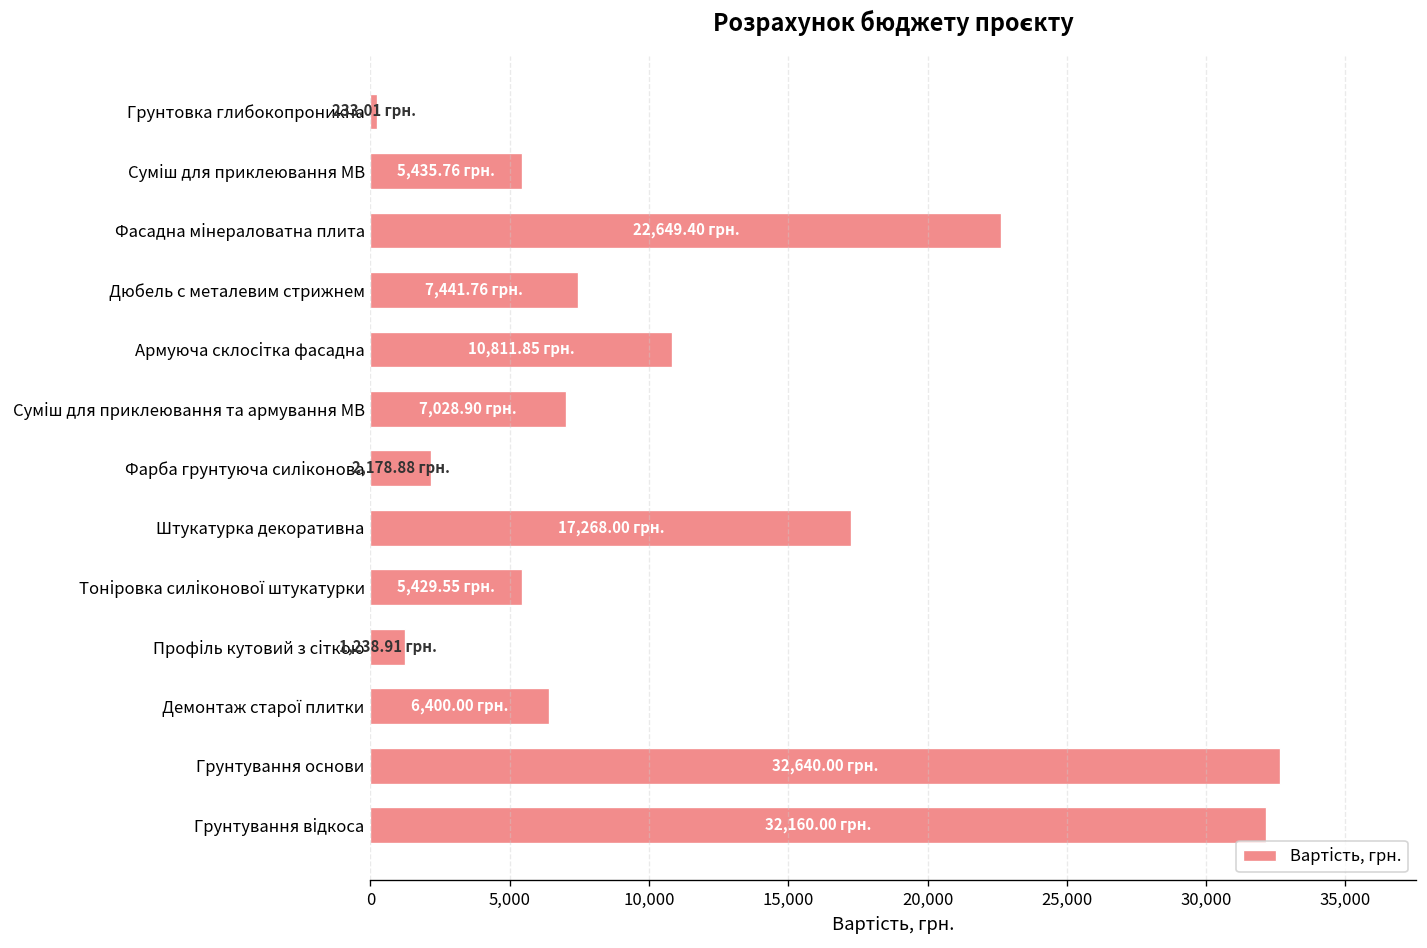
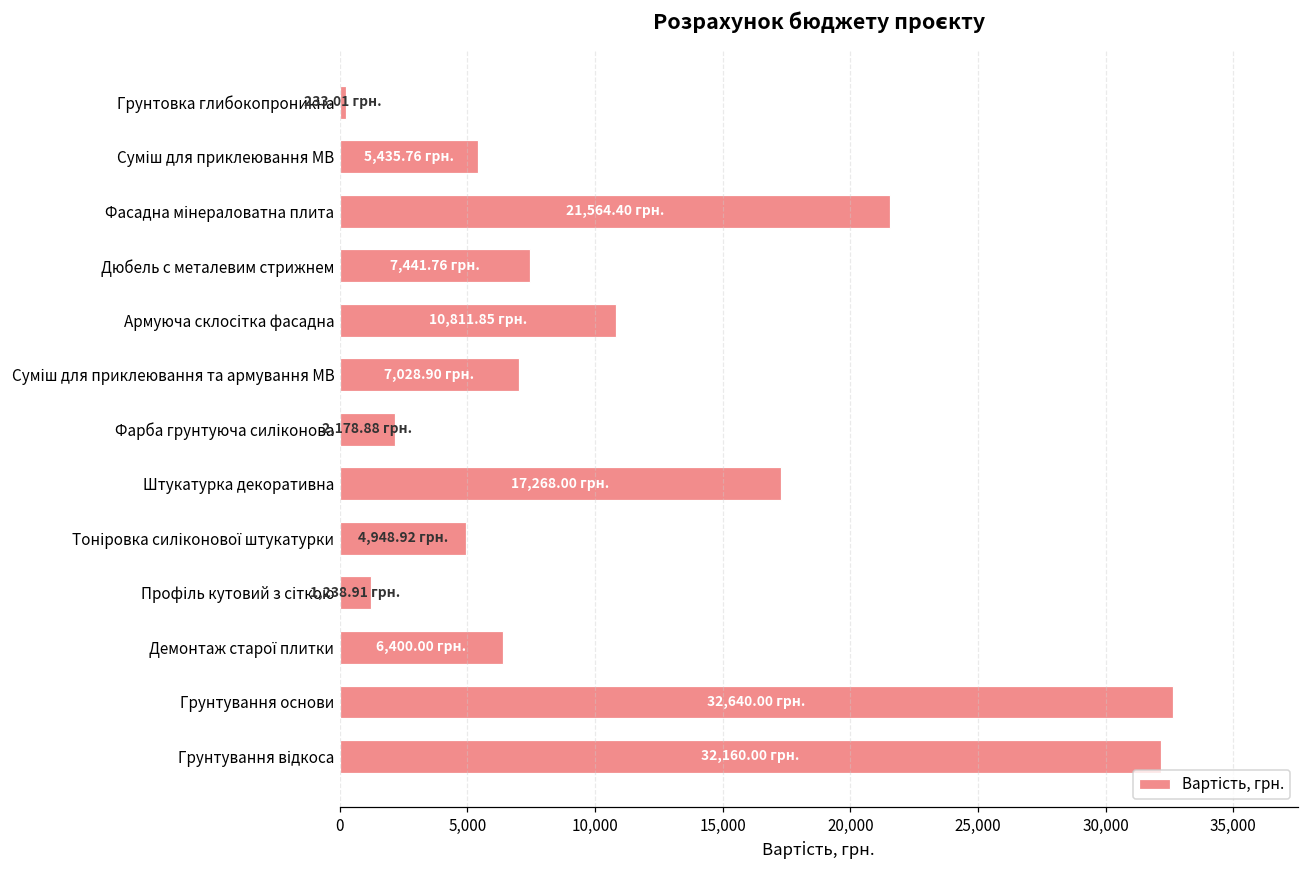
  {
    "Грунтовка глибокопроникна": "233.01",
    "Суміш для приклеювання МВ": "5,435.76",
-   "Фасадна мінераловатна плита": "22,649.40",
+   "Фасадна мінераловатна плита": "21,564.40",
    "Дюбель с металевим стрижнем": "7,441.76",
    "Армуюча склосітка фасадна": "10,811.85",
    "Суміш для приклеювання та армування МВ": "7,028.90",
    "Фарба грунтуюча силіконова": "2,178.88",
    "Штукатурка декоративна": "17,268.00",
-   "Тоніровка силіконової штукатурки": "5,429.55",
+   "Тоніровка силіконової штукатурки": "4,948.92",
    "Профіль кутовий з сіткою": "1,238.91",
    "Демонтаж старої плитки": "6,400.00",
    "Грунтування основи": "32,640.00",
    "Грунтування відкоса": "32,160.00"
  }
